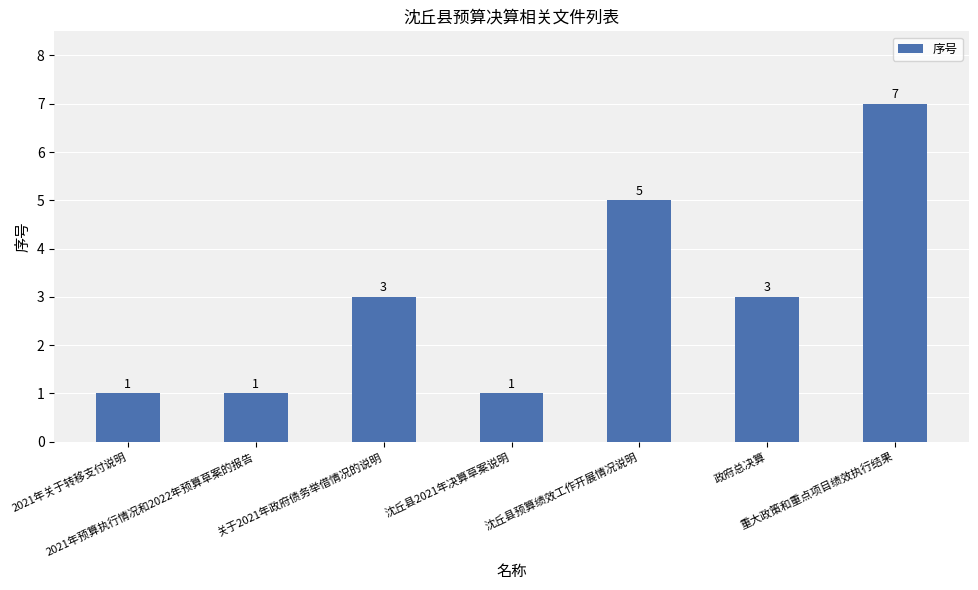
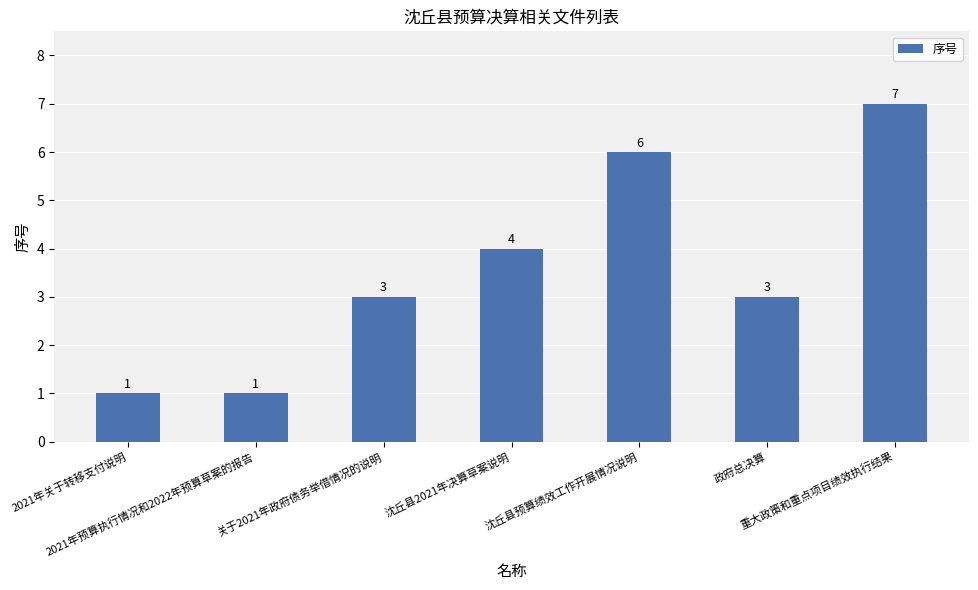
  {
    "2021年关于转移支付说明": 1,
    "2021年预算执行情况和2022年预算草案的报告": 1,
    "关于2021年政府债务举借情况的说明": 3,
-   "沈丘县2021年决算草案说明": 1,
-   "沈丘县预算绩效工作开展情况说明": 5,
+   "沈丘县2021年决算草案说明": 4,
+   "沈丘县预算绩效工作开展情况说明": 6,
    "政府总决算": 3,
    "重大政策和重点项目绩效执行结果": 7
  }
